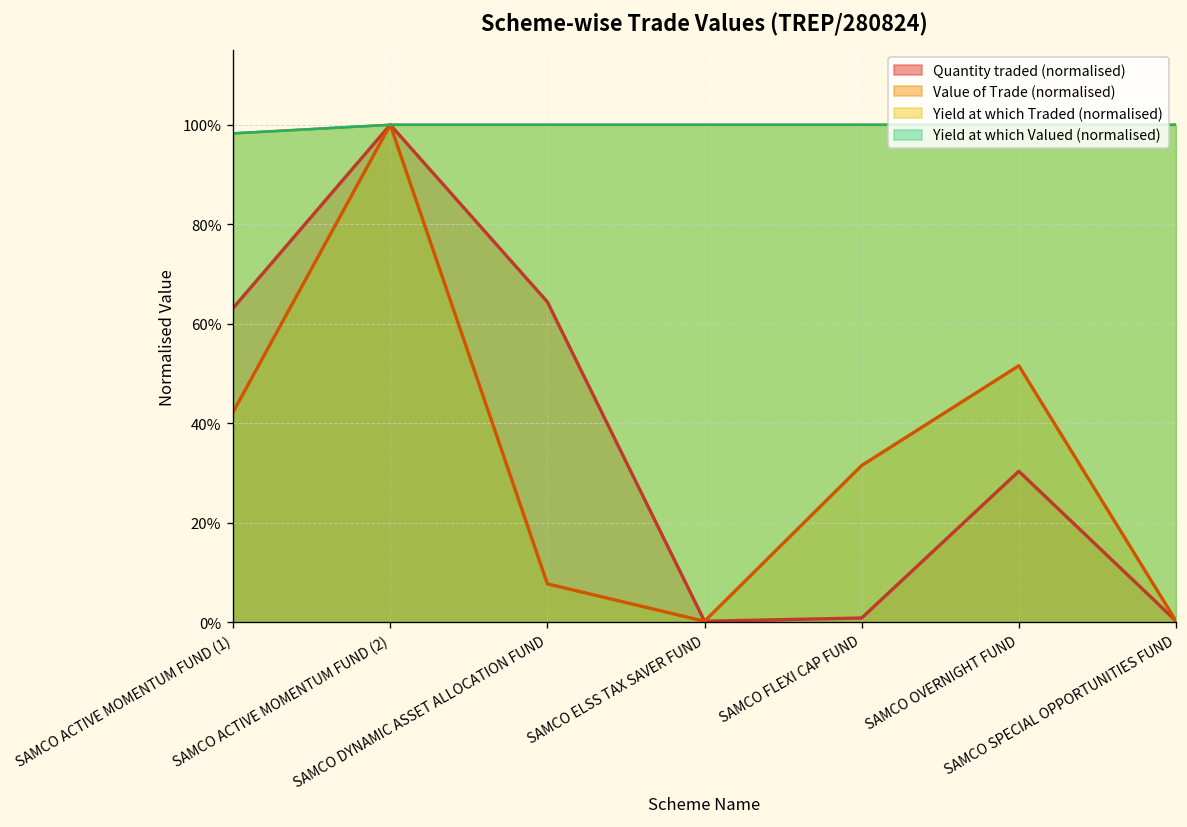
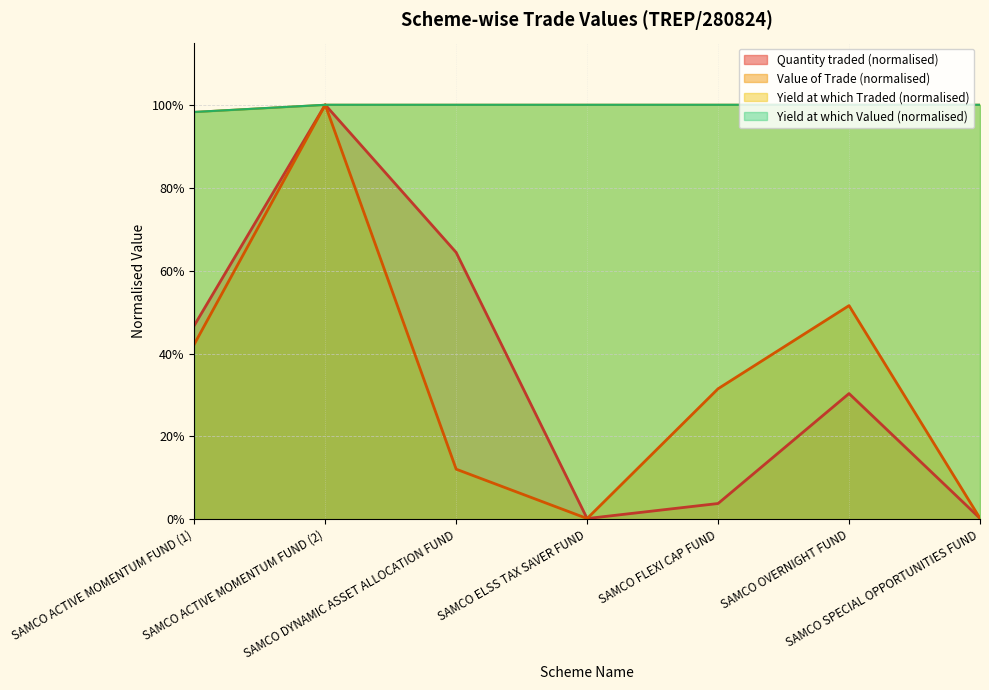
  {
    "Quantity traded (normalised)": {
-     "SAMCO ACTIVE MOMENTUM FUND (1)": "63%",
+     "SAMCO ACTIVE MOMENTUM FUND (1)": "47%",
      "SAMCO DYNAMIC ASSET ALLOCATION FUND": "64%",
-     "SAMCO FLEXI CAP FUND": "1%",
+     "SAMCO FLEXI CAP FUND": "4%",
      "SAMCO OVERNIGHT FUND": "30%"
    },
    "Value of Trade (normalised)": {
      "SAMCO ACTIVE MOMENTUM FUND (1)": "42%",
-     "SAMCO DYNAMIC ASSET ALLOCATION FUND": "8%",
+     "SAMCO DYNAMIC ASSET ALLOCATION FUND": "12%",
      "SAMCO FLEXI CAP FUND": "32%",
      "SAMCO OVERNIGHT FUND": "52%"
    },
    "Yield at which Valued (normalised)": {
      "SAMCO ACTIVE MOMENTUM FUND (1)": "98%",
      "SAMCO DYNAMIC ASSET ALLOCATION FUND": "100%",
      "SAMCO ELSS TAX SAVER FUND": "100%",
      "SAMCO FLEXI CAP FUND": "100%",
      "SAMCO SPECIAL OPPORTUNITIES FUND": "100%"
    }
  }
